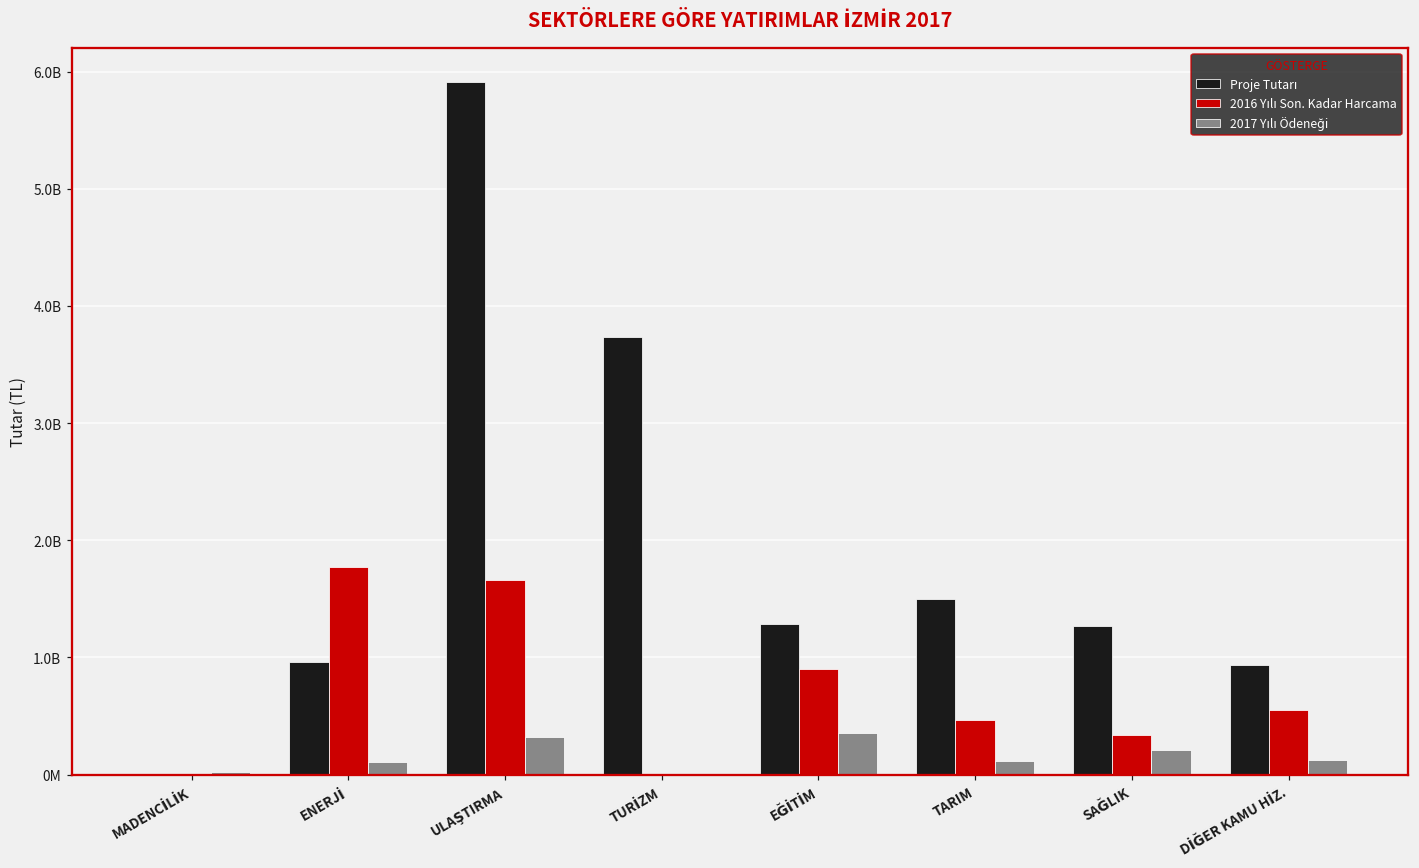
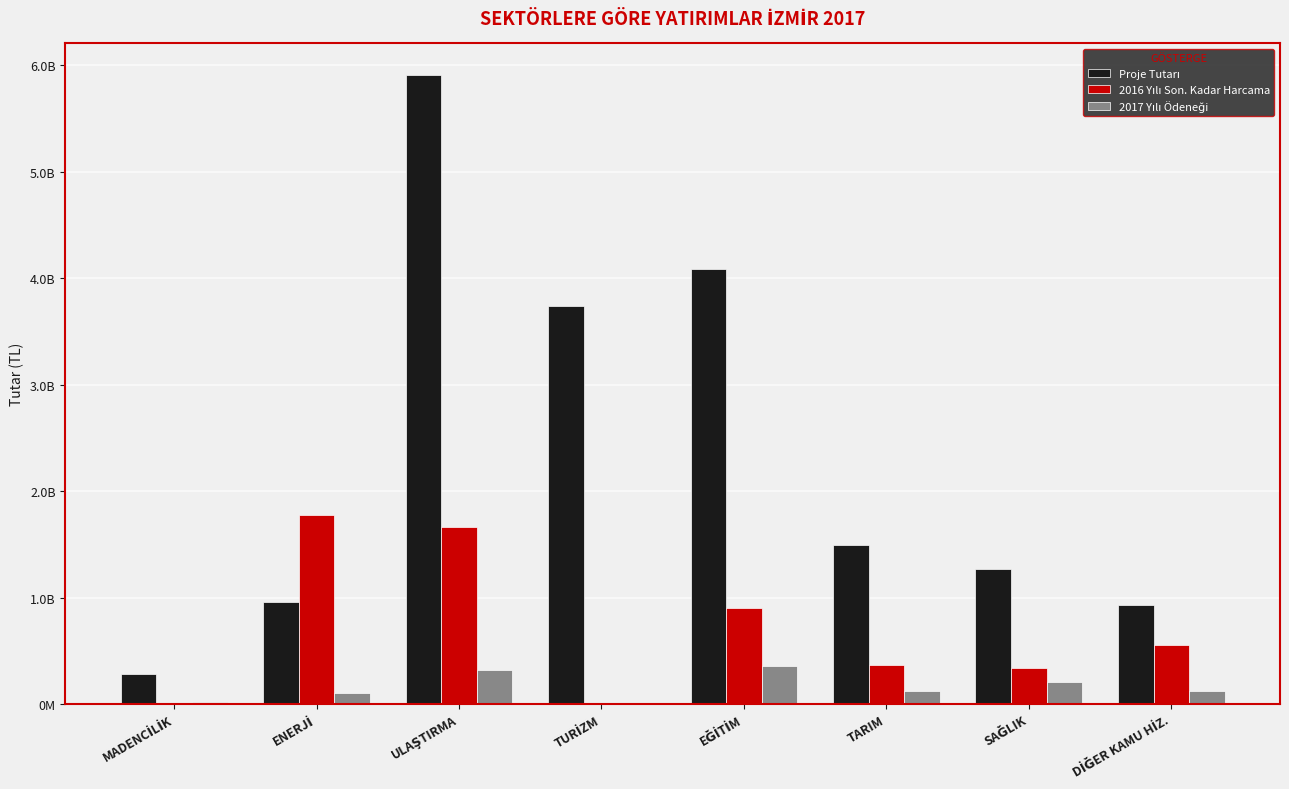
  {
    "Proje Tutarı": {
-     "MADENCİLİK": 0,
+     "MADENCİLİK": 280000000,
      "ENERJİ": 960000000,
      "ULAŞTIRMA": 5910000000,
      "TURİZM": 3730000000,
-     "EĞİTİM": 1280000000,
+     "EĞİTİM": 4080000000,
      "TARIM": 1500000000,
      "SAĞLIK": 1260000000,
      "DİĞER KAMU HİZ.": 930000000
    },
    "2016 Yılı Son. Kadar Harcama": {
      "ENERJİ": 1780000000,
      "ULAŞTIRMA": 1660000000,
      "EĞİTİM": 910000000,
-     "TARIM": 460000000,
+     "TARIM": 360000000,
      "SAĞLIK": 340000000,
      "DİĞER KAMU HİZ.": 550000000
    },
    "2017 Yılı Ödeneği": {
      "ENERJİ": 100000000,
      "ULAŞTIRMA": 320000000,
      "EĞİTİM": 360000000,
      "TARIM": 120000000,
      "SAĞLIK": 210000000,
      "DİĞER KAMU HİZ.": 120000000
    }
  }
